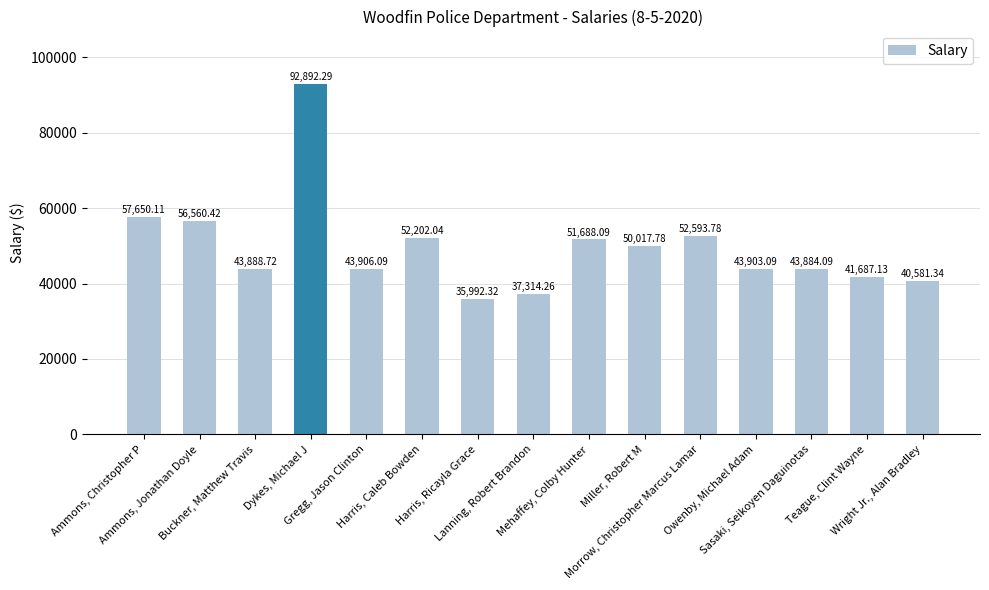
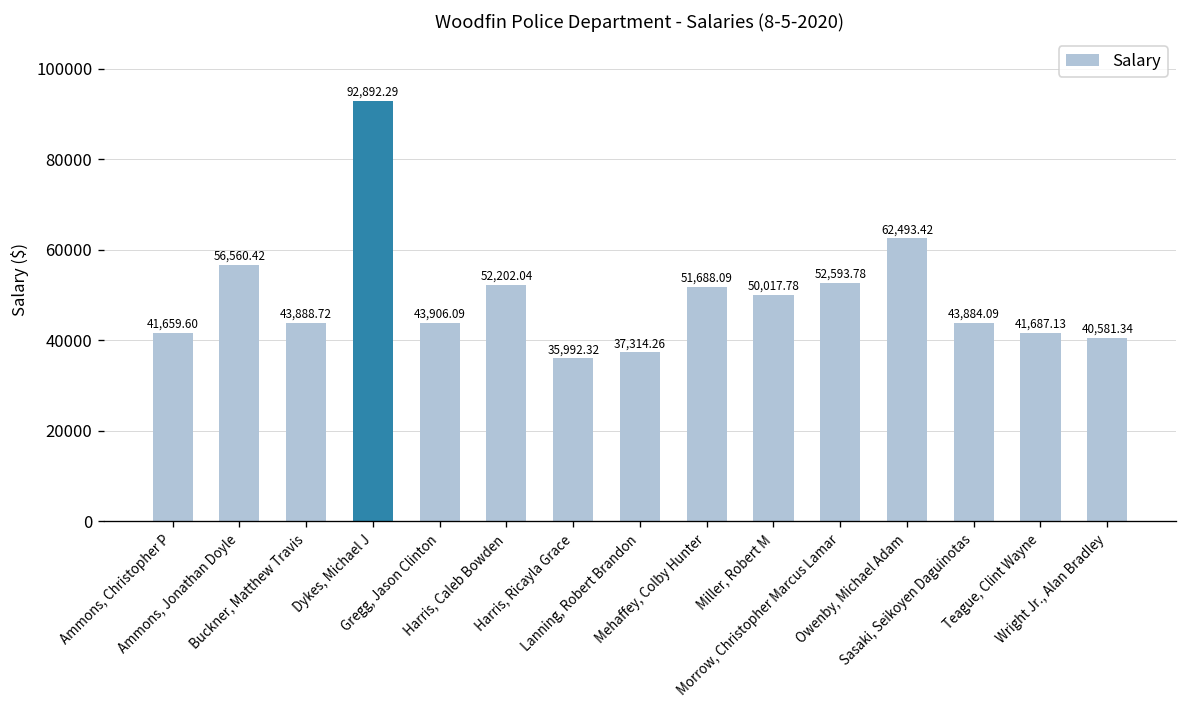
  {
-   "Ammons, Christopher P": "57,650.11",
+   "Ammons, Christopher P": "41,659.60",
    "Ammons, Jonathan Doyle": "56,560.42",
    "Buckner, Matthew Travis": "43,888.72",
    "Dykes, Michael J": "92,892.29",
    "Gregg, Jason Clinton": "43,906.09",
    "Harris, Caleb Bowden": "52,202.04",
    "Harris, Ricayla Grace": "35,992.32",
    "Lanning, Robert Brandon": "37,314.26",
    "Mehaffey, Colby Hunter": "51,688.09",
    "Miller, Robert M": "50,017.78",
    "Morrow, Christopher Marcus Lamar": "52,593.78",
-   "Owenby, Michael Adam": "43,903.09",
+   "Owenby, Michael Adam": "62,493.42",
    "Sasaki, Seikoyen Daguinotas": "43,884.09",
    "Teague, Clint Wayne": "41,687.13",
    "Wright Jr., Alan Bradley": "40,581.34"
  }
